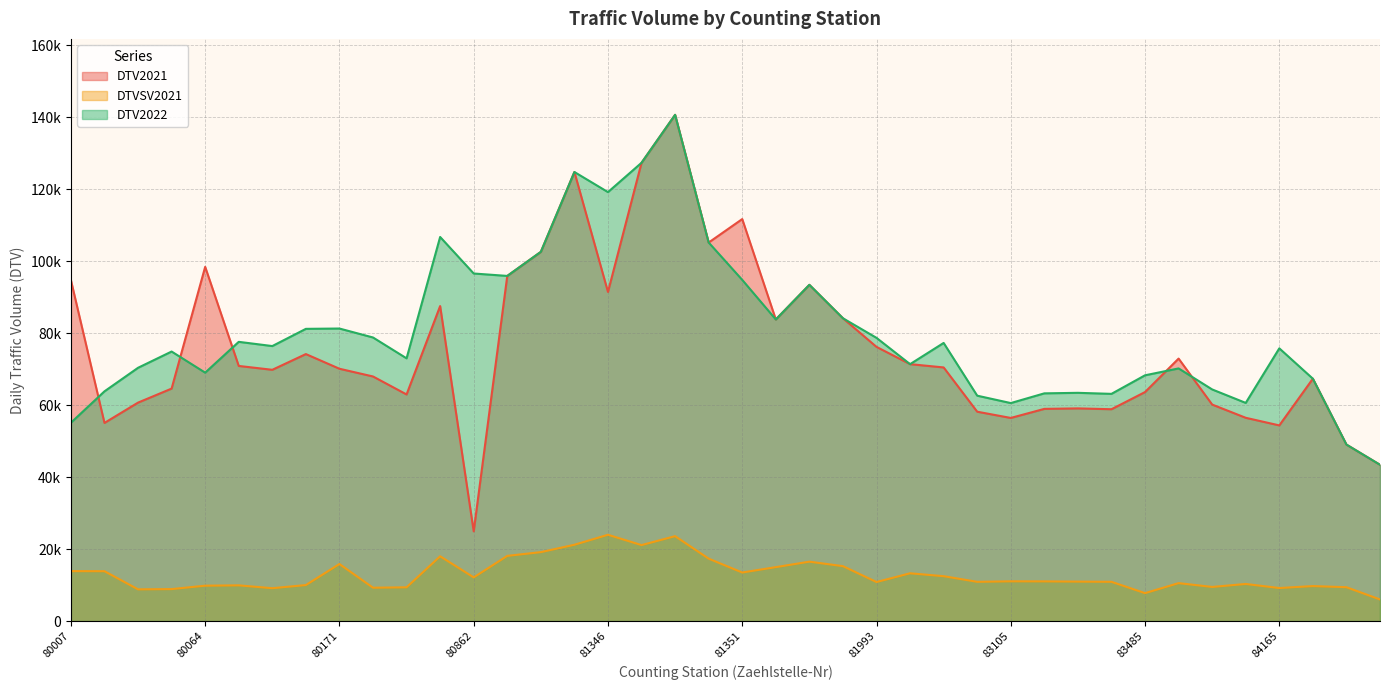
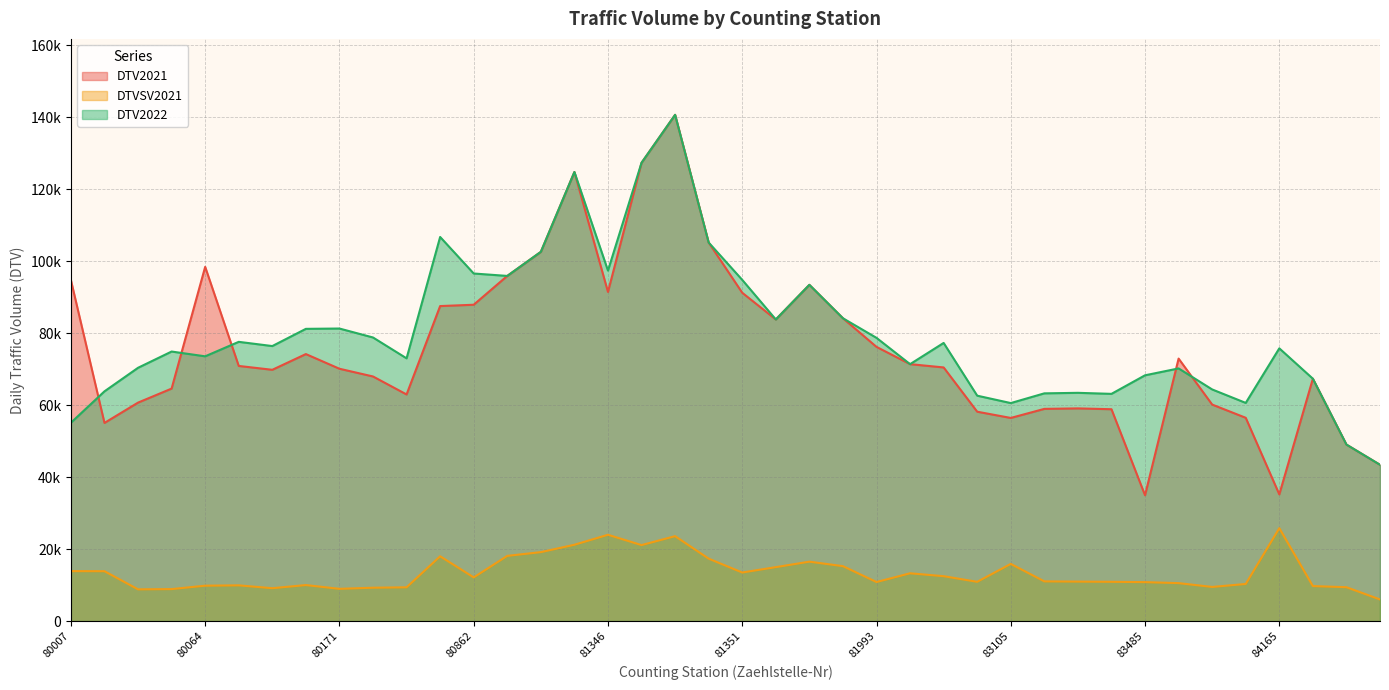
  {
    "DTV2021": {
      "80007": 95000,
      "80064": 98000,
      "80171": 70000,
-     "80862": 25000,
+     "80862": 88000,
      "81346": 91000,
-     "81351": 112000,
+     "81351": 91000,
      "81993": 76000,
      "83105": 56000,
-     "83485": 64000,
-     "84165": 54000
+     "83485": 35000,
+     "84165": 35000
    },
    "DTVSV2021": {
      "80007": 14000,
      "80064": 10000,
-     "80171": 16000,
+     "80171": 9000,
      "80862": 12000,
      "81346": 24000,
      "81351": 13000,
      "81993": 11000,
-     "83105": 11000,
-     "83485": 8000,
-     "84165": 9000
+     "83105": 16000,
+     "83485": 11000,
+     "84165": 26000
    },
    "DTV2022": {
      "80007": 55000,
-     "80064": 69000,
+     "80064": 74000,
      "80171": 81000,
      "80862": 97000,
-     "81346": 119000,
+     "81346": 97000,
      "81351": 95000,
      "81993": 79000,
      "83105": 61000,
      "83485": 68000,
      "84165": 76000
    }
  }
